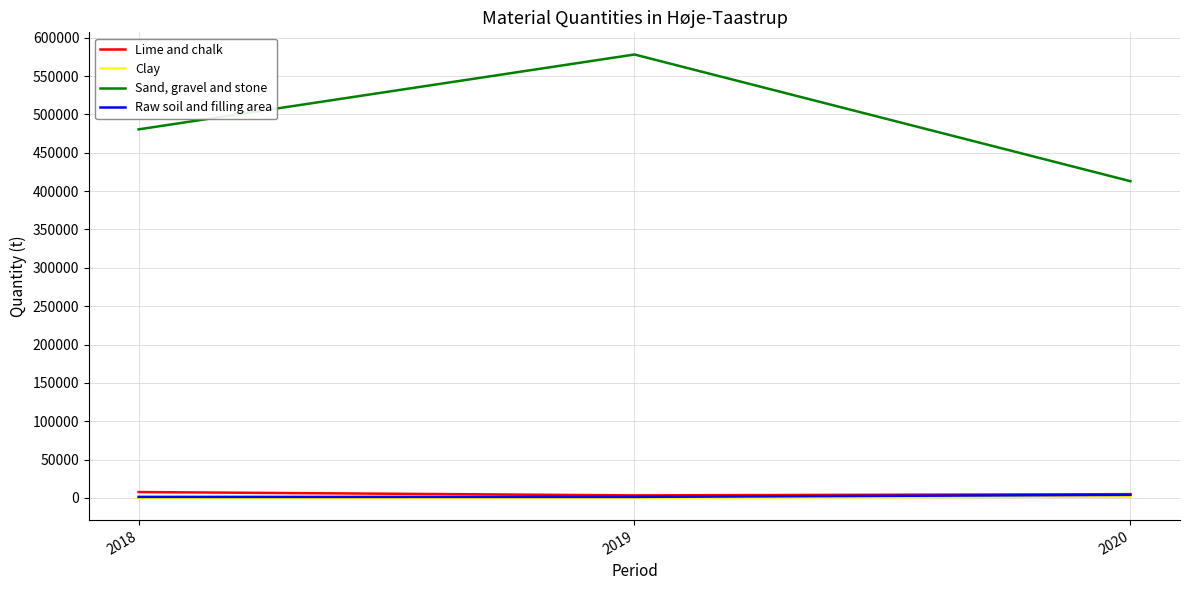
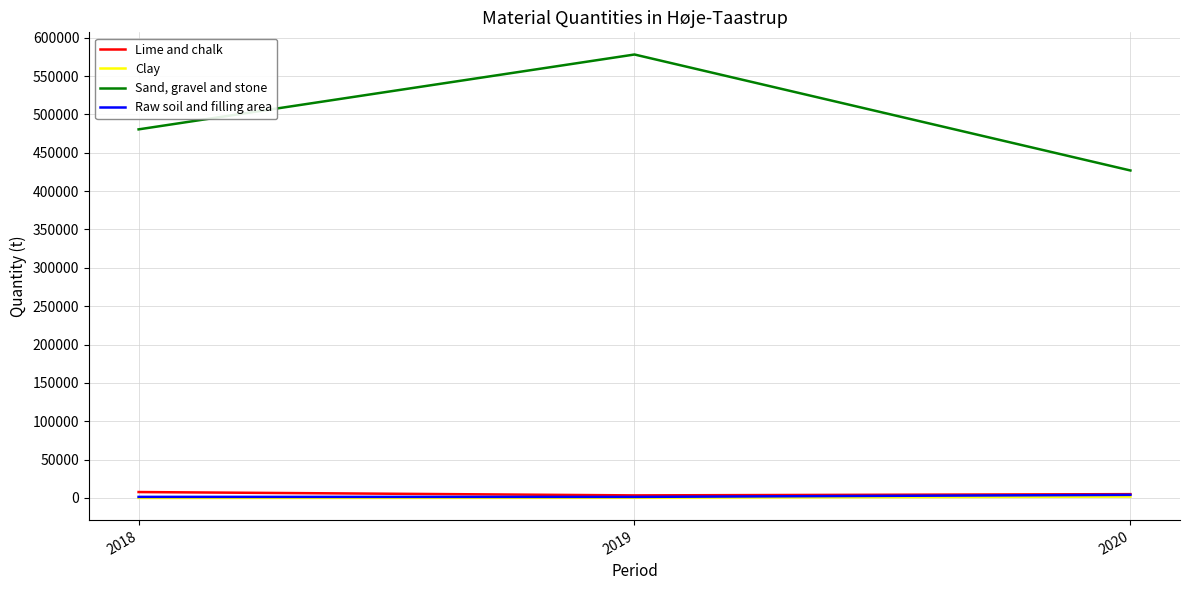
  {
    "Lime and chalk": {
      "2018": 10000
    },
    "Sand, gravel and stone": {
      "2018": 480000,
      "2019": 580000,
-     "2020": 410000
+     "2020": 430000
    }
  }
